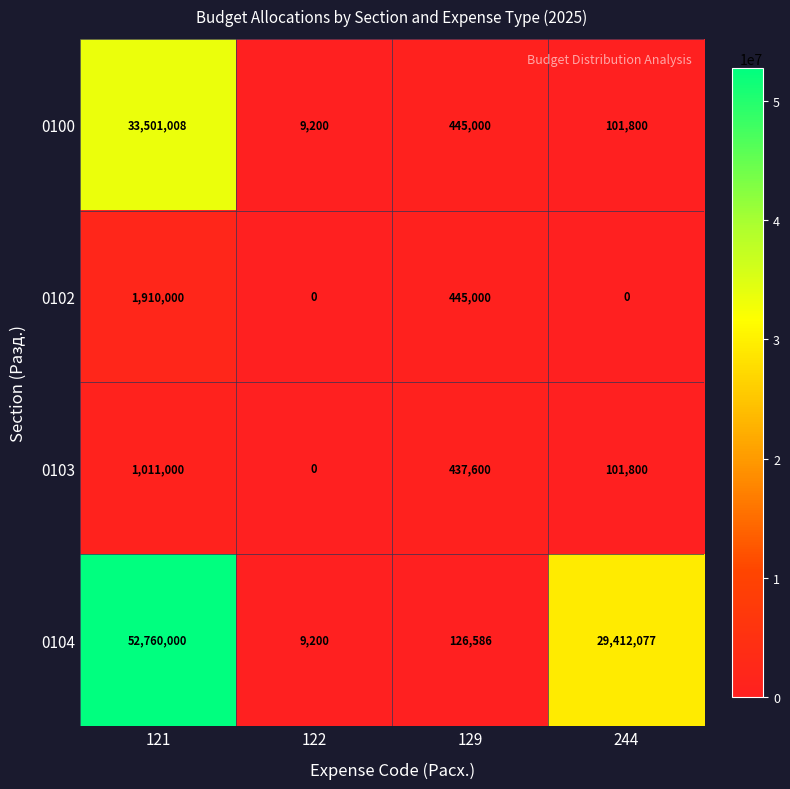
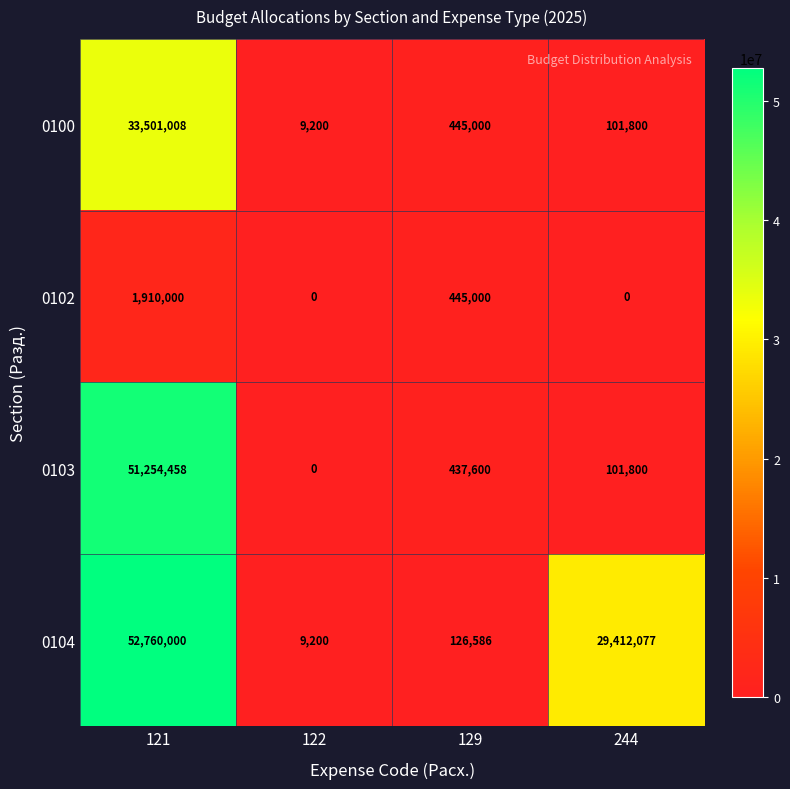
  {
    "0100": {
      "121": "33,501,008",
      "122": "9,200",
      "129": "445,000"
    },
    "0102": {
      "121": "1,910,000",
      "122": "0",
      "129": "445,000",
      "244": "0"
    },
    "0103": {
-     "121": "1,011,000",
+     "121": "51,254,458",
      "122": "0",
      "129": "437,600",
      "244": "101,800"
    },
    "0104": {
      "121": "52,760,000",
      "122": "9,200",
      "129": "126,586",
      "244": "29,412,077"
    }
  }
